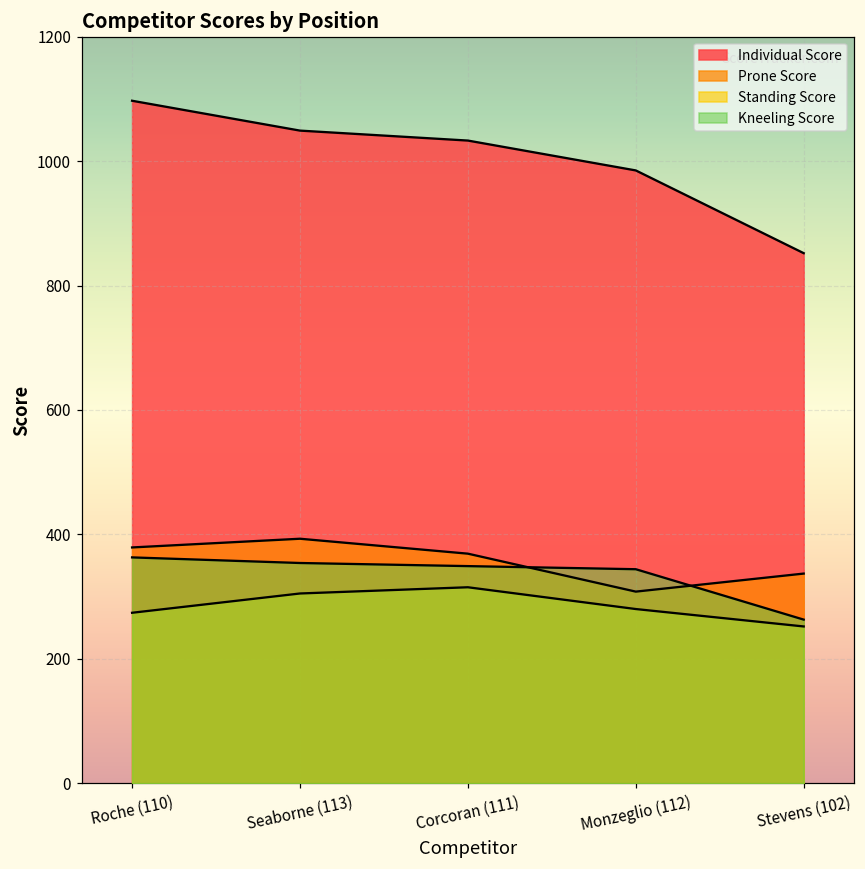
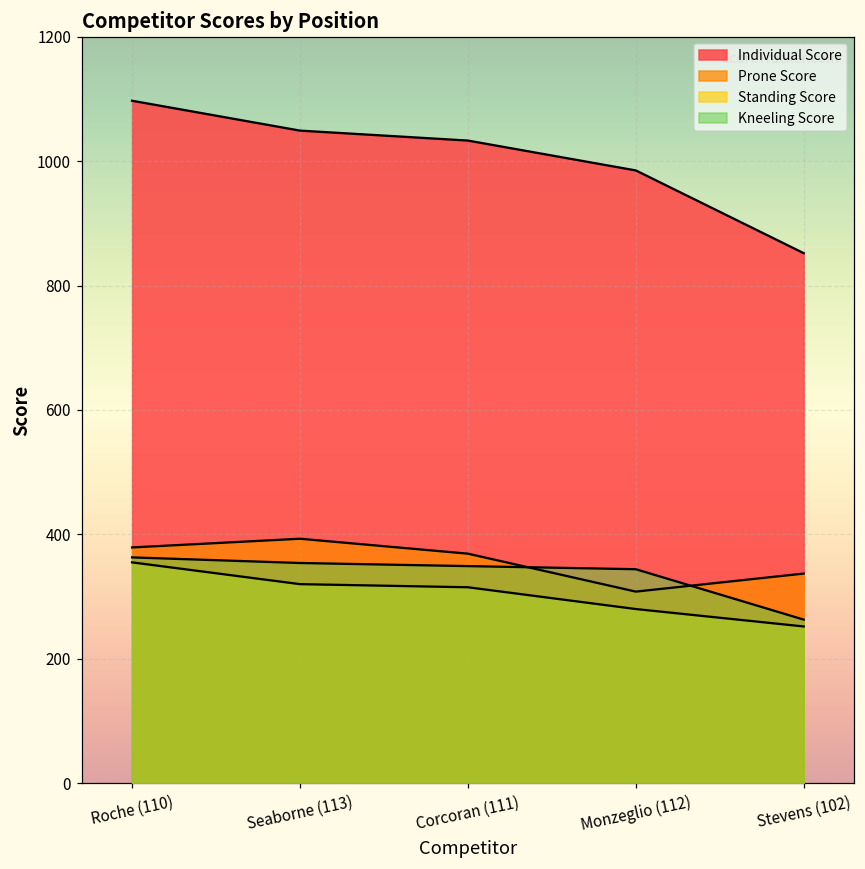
  {
    "Individual Score": {
      "Roche (110)": 1100,
      "Seaborne (113)": 1050,
      "Corcoran (111)": 1030,
      "Monzeglio (112)": 990,
      "Stevens (102)": 850
    },
    "Prone Score": {
      "Roche (110)": 380,
      "Seaborne (113)": 390,
      "Corcoran (111)": 370,
      "Monzeglio (112)": 310,
      "Stevens (102)": 340
    },
    "Standing Score": {
-     "Roche (110)": 270,
-     "Seaborne (113)": 310,
+     "Roche (110)": 360,
+     "Seaborne (113)": 320,
      "Corcoran (111)": 320,
      "Monzeglio (112)": 280,
      "Stevens (102)": 250
    },
    "Kneeling Score": {
      "Roche (110)": 360,
      "Seaborne (113)": 350,
      "Corcoran (111)": 350,
      "Monzeglio (112)": 340,
      "Stevens (102)": 260
    }
  }
